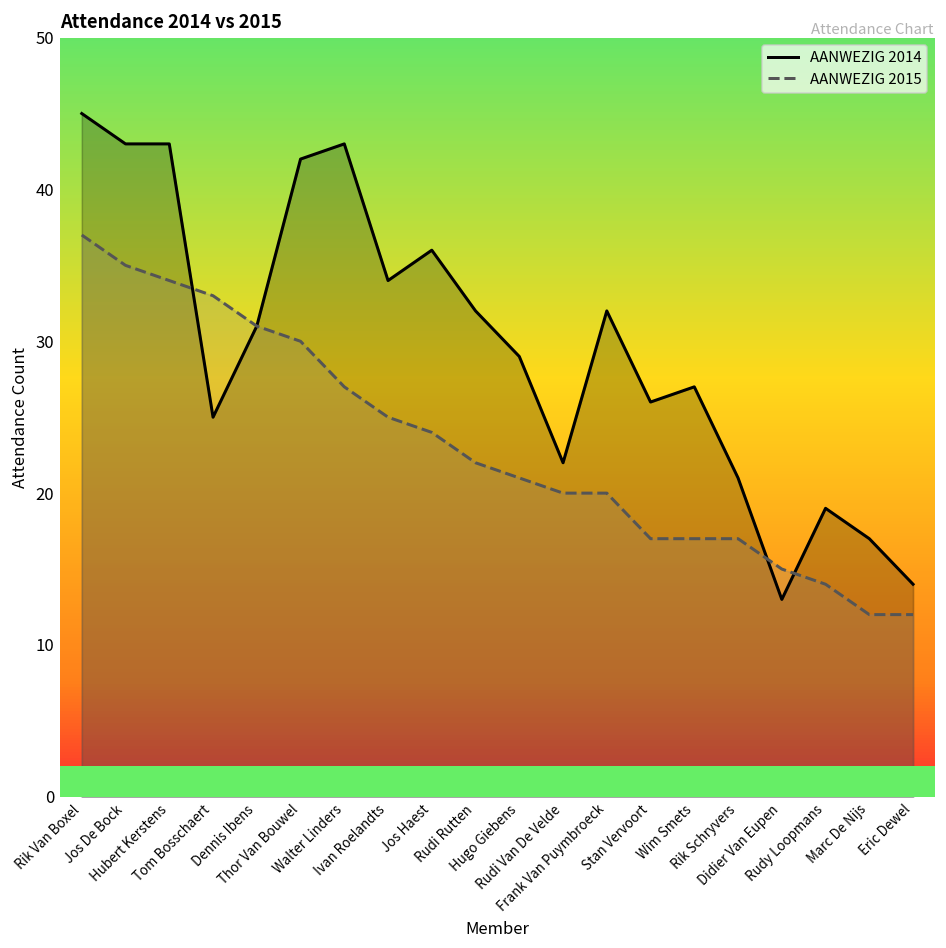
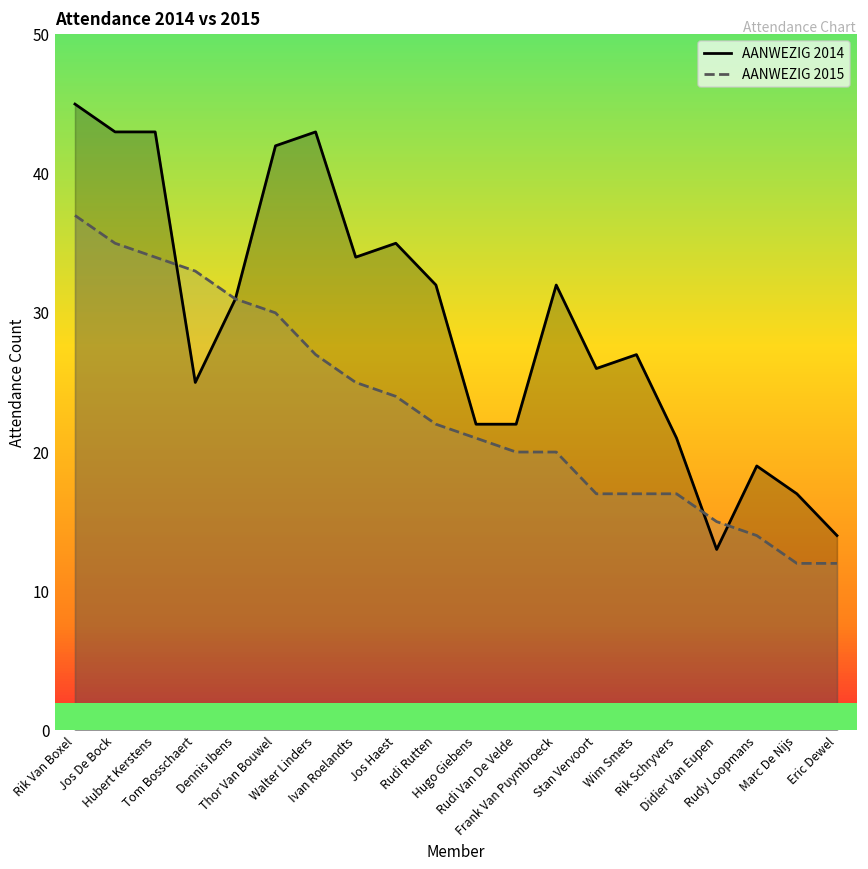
  {
    "AANWEZIG 2014": {
      "Rik Van Boxel": 45,
      "Jos De Bock": 43,
      "Hubert Kerstens": 43,
      "Tom Bosschaert": 25,
      "Thor Van Bouwel": 42,
      "Walter Linders": 43,
      "Ivan Roelandts": 34,
-     "Jos Haest": 36,
+     "Jos Haest": 35,
      "Rudi Rutten": 32,
-     "Hugo Giebens": 29,
+     "Hugo Giebens": 22,
      "Rudi Van De Velde": 22,
      "Frank Van Puymbroeck": 32,
      "Stan Vervoort": 26,
      "Wim Smets": 27,
      "Rik Schryvers": 21,
      "Didier Van Eupen": 13,
      "Rudy Loopmans": 19,
      "Marc De Nijs": 17,
      "Eric Dewel": 14
    },
    "AANWEZIG 2015": {
      "Rik Van Boxel": 37,
      "Jos De Bock": 35,
      "Hubert Kerstens": 34,
      "Tom Bosschaert": 33,
      "Thor Van Bouwel": 30,
      "Walter Linders": 27,
      "Ivan Roelandts": 25,
      "Jos Haest": 24,
      "Rudi Rutten": 22,
      "Hugo Giebens": 21,
      "Rudi Van De Velde": 20,
      "Frank Van Puymbroeck": 20,
      "Stan Vervoort": 17,
      "Wim Smets": 17,
      "Rik Schryvers": 17,
      "Didier Van Eupen": 15,
      "Rudy Loopmans": 14,
      "Marc De Nijs": 12,
      "Eric Dewel": 12
    }
  }
